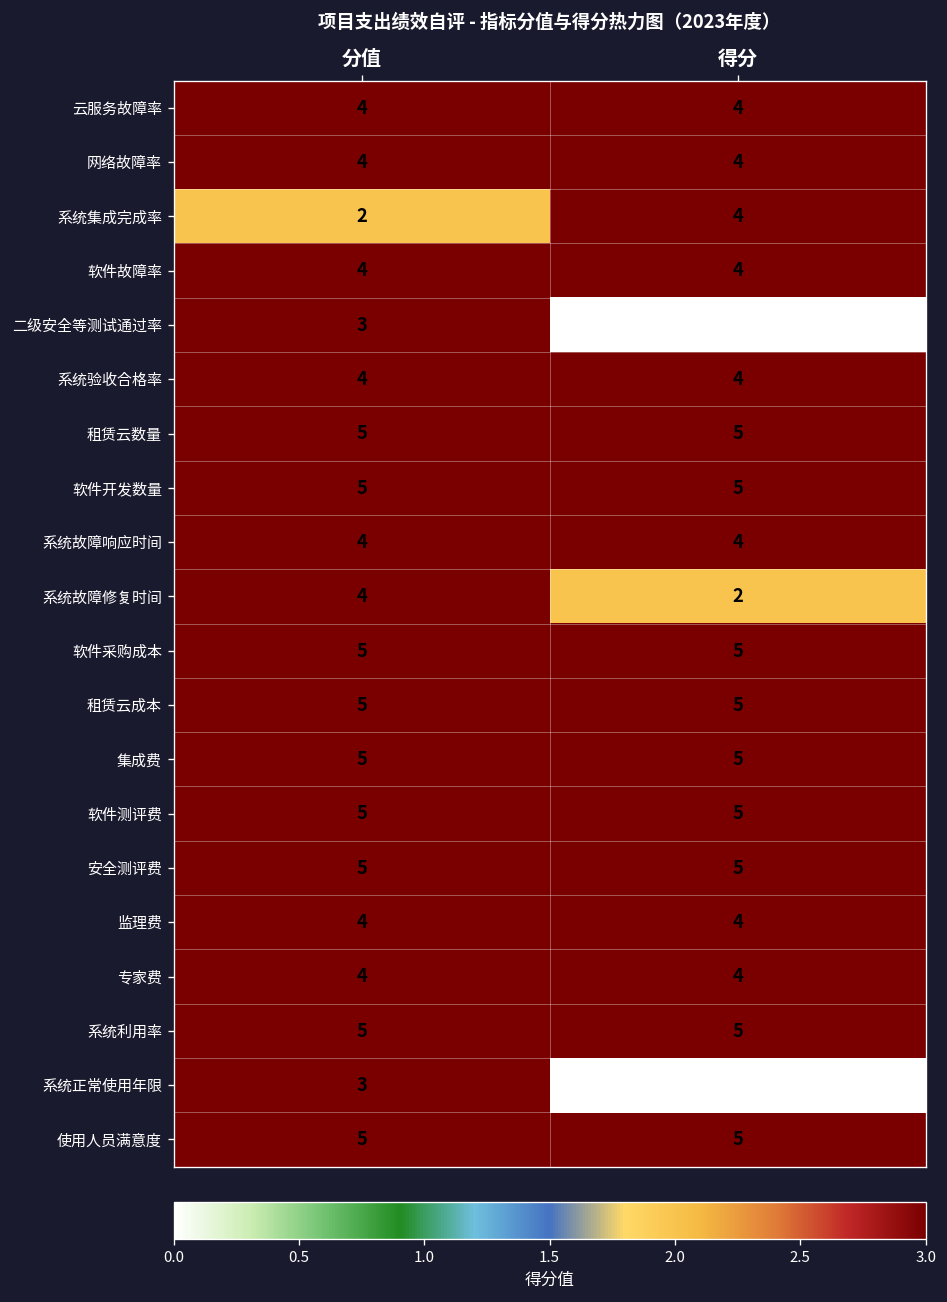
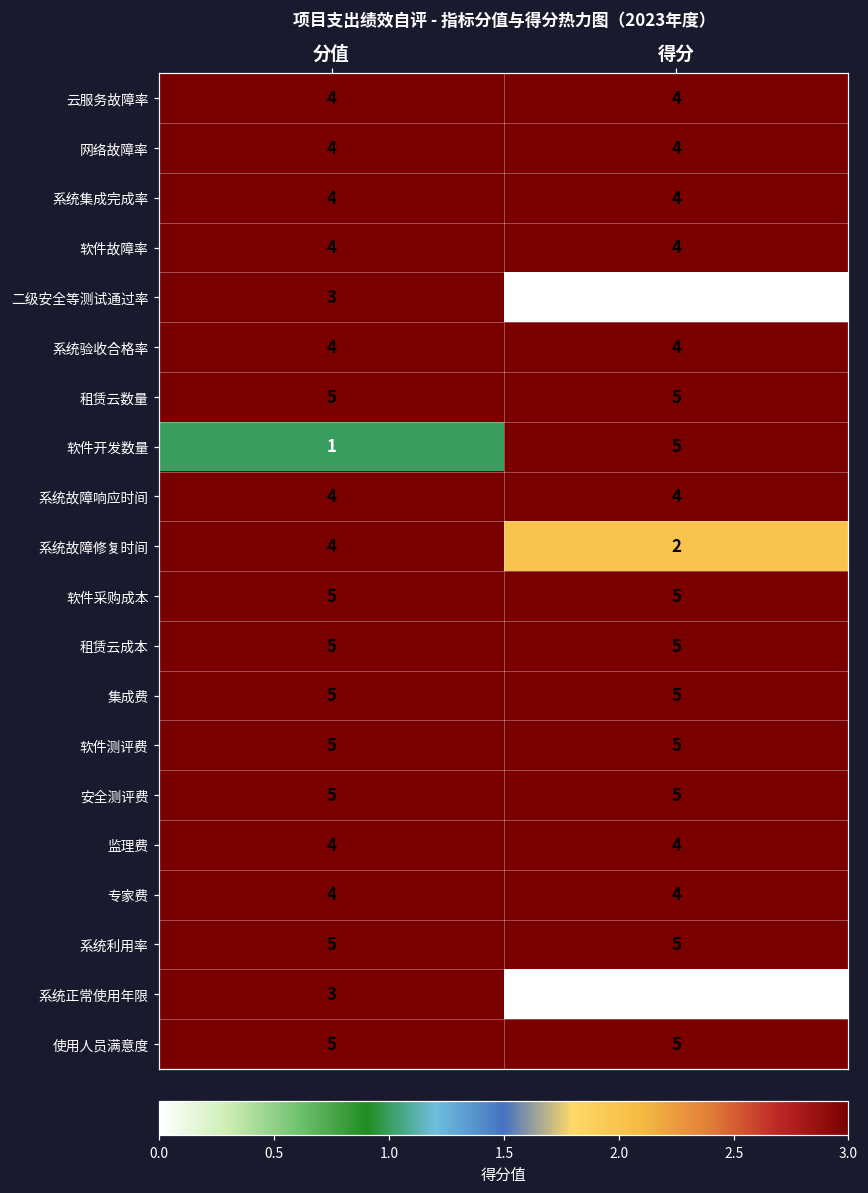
  {
    "云服务故障率": {
      "分值": 4,
      "得分": 4
    },
    "网络故障率": {
      "分值": 4,
      "得分": 4
    },
    "系统集成完成率": {
-     "分值": 2,
+     "分值": 4,
      "得分": 4
    },
    "软件故障率": {
      "分值": 4,
      "得分": 4
    },
    "二级安全等测试通过率": {
      "分值": 3
    },
    "系统验收合格率": {
      "分值": 4,
      "得分": 4
    },
    "租赁云数量": {
      "分值": 5,
      "得分": 5
    },
    "软件开发数量": {
-     "分值": 5,
+     "分值": 1,
      "得分": 5
    },
    "系统故障响应时间": {
      "分值": 4,
      "得分": 4
    },
    "系统故障修复时间": {
      "分值": 4,
      "得分": 2
    },
    "软件采购成本": {
      "分值": 5,
      "得分": 5
    },
    "租赁云成本": {
      "分值": 5,
      "得分": 5
    },
    "集成费": {
      "分值": 5,
      "得分": 5
    },
    "软件测评费": {
      "分值": 5,
      "得分": 5
    },
    "安全测评费": {
      "分值": 5,
      "得分": 5
    },
    "监理费": {
      "分值": 4,
      "得分": 4
    },
    "专家费": {
      "分值": 4,
      "得分": 4
    },
    "系统利用率": {
      "分值": 5,
      "得分": 5
    },
    "系统正常使用年限": {
      "分值": 3
    },
    "使用人员满意度": {
      "分值": 5,
      "得分": 5
    }
  }
